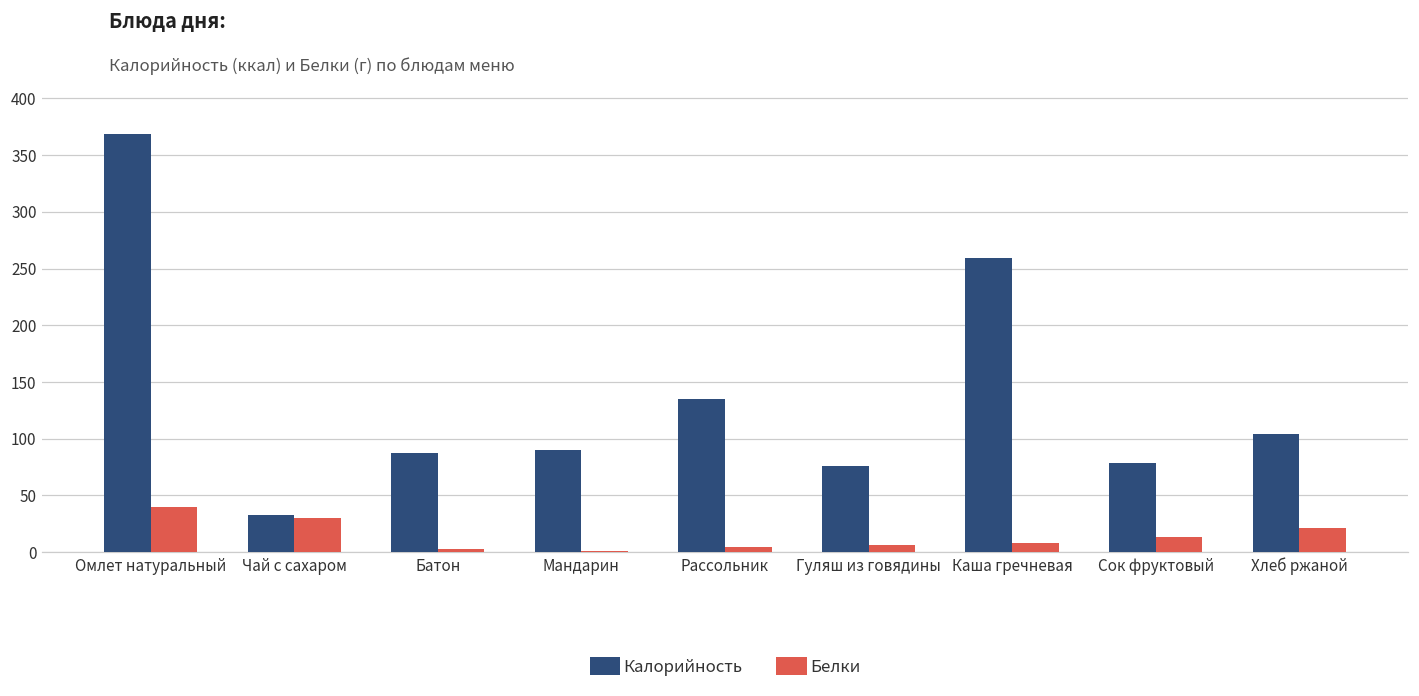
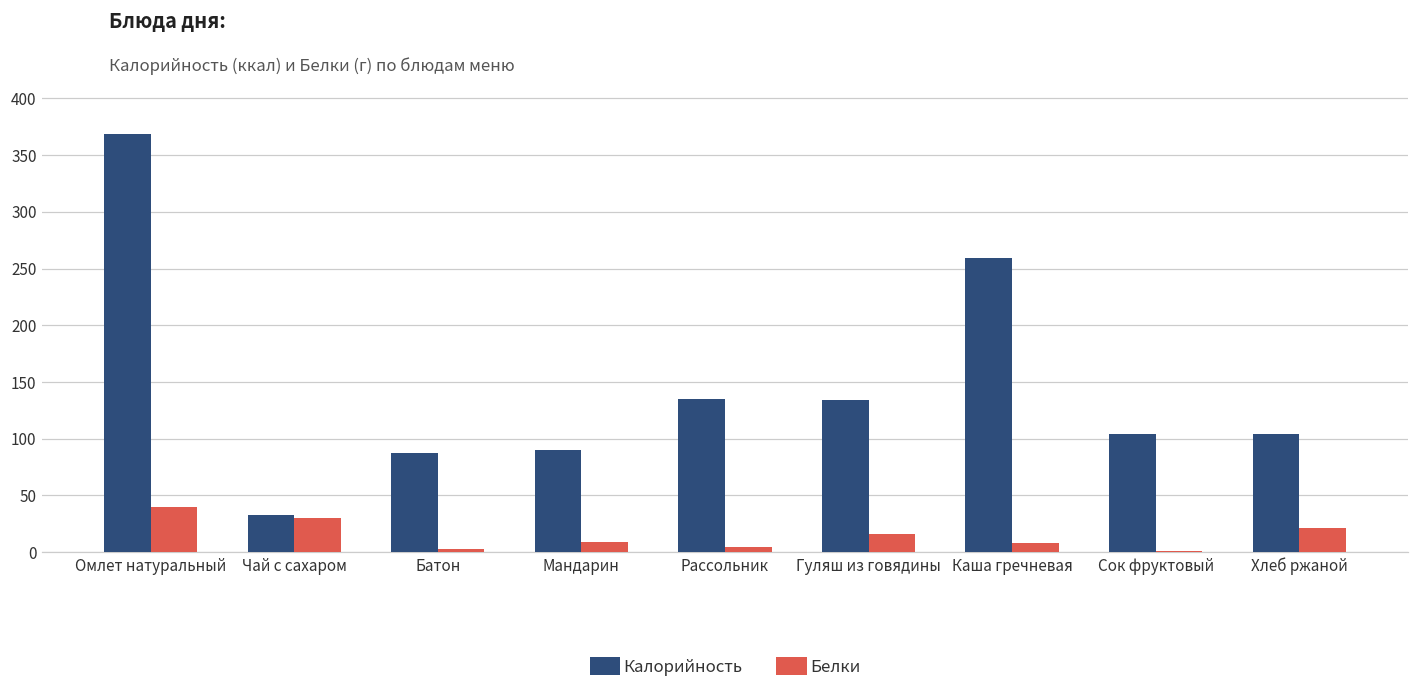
  {
    "Калорийность": {
      "Омлет натуральный": 369,
      "Чай с сахаром": 33,
      "Батон": 88,
      "Мандарин": 90,
      "Рассольник": 135,
-     "Гуляш из говядины": 76,
+     "Гуляш из говядины": 134,
      "Каша гречневая": 259,
-     "Сок фруктовый": 79,
+     "Сок фруктовый": 104,
      "Хлеб ржаной": 104
    },
    "Белки": {
      "Омлет натуральный": 40,
      "Чай с сахаром": 31,
      "Батон": 3,
-     "Мандарин": 1,
+     "Мандарин": 9,
      "Рассольник": 5,
-     "Гуляш из говядины": 6,
+     "Гуляш из говядины": 16,
      "Каша гречневая": 9,
-     "Сок фруктовый": 14,
+     "Сок фруктовый": 1,
      "Хлеб ржаной": 21
    }
  }
